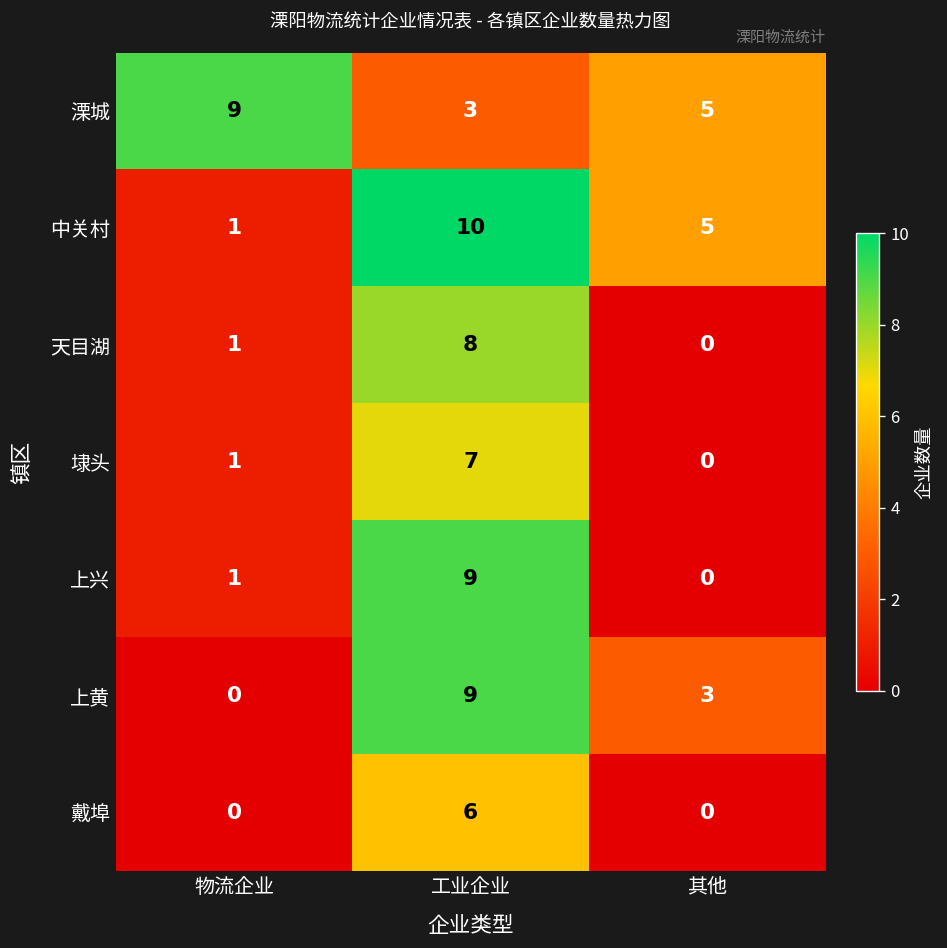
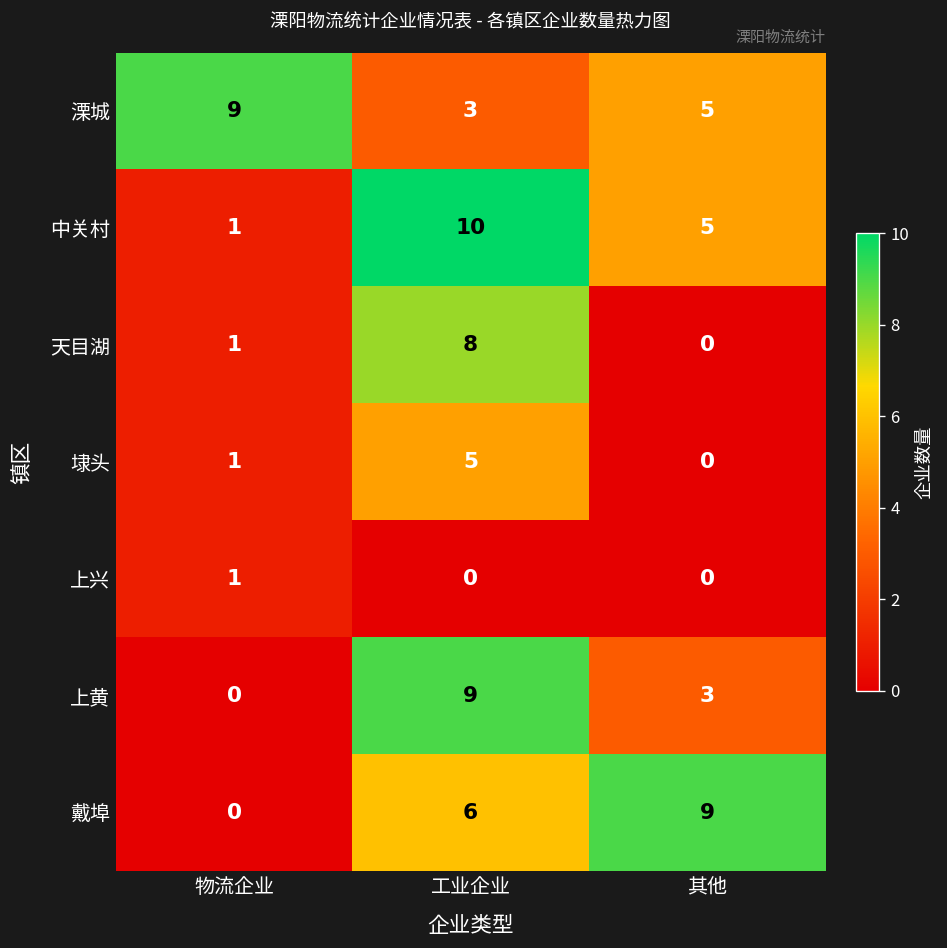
  {
    "溧城": {
      "物流企业": 9,
      "工业企业": 3,
      "其他": 5
    },
    "中关村": {
      "物流企业": 1,
      "工业企业": 10,
      "其他": 5
    },
    "天目湖": {
      "物流企业": 1,
      "工业企业": 8,
      "其他": 0
    },
    "埭头": {
      "物流企业": 1,
-     "工业企业": 7,
+     "工业企业": 5,
      "其他": 0
    },
    "上兴": {
      "物流企业": 1,
-     "工业企业": 9,
+     "工业企业": 0,
      "其他": 0
    },
    "上黄": {
      "物流企业": 0,
      "工业企业": 9,
      "其他": 3
    },
    "戴埠": {
      "物流企业": 0,
      "工业企业": 6,
-     "其他": 0
+     "其他": 9
    }
  }
